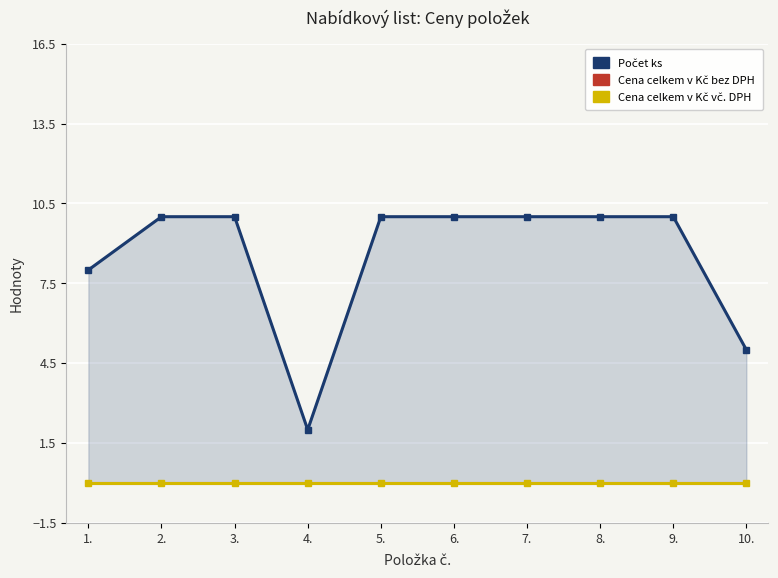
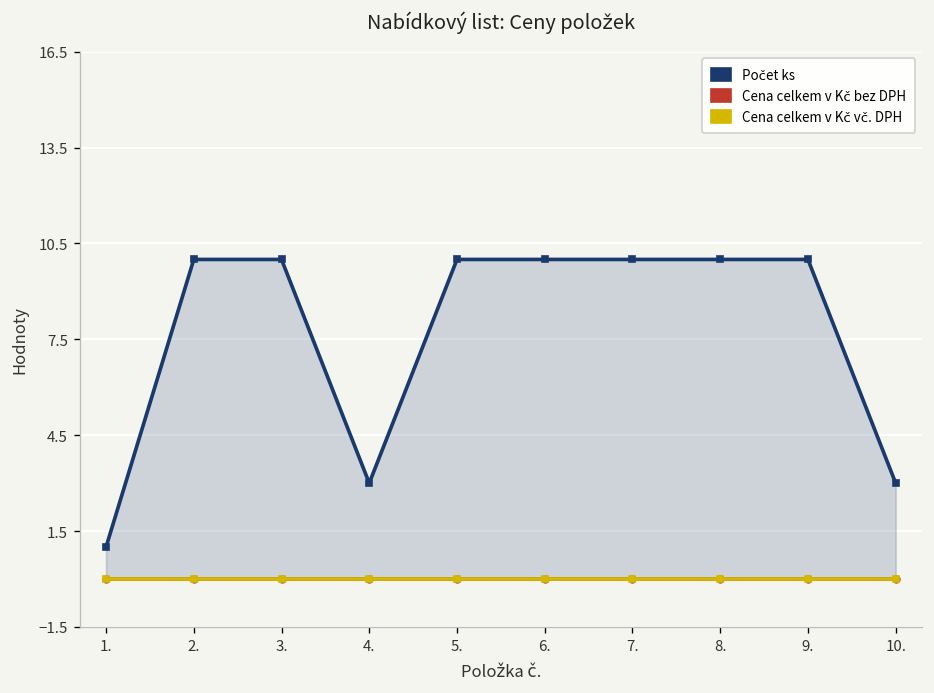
  {
    "Počet ks": {
-     "1.": 8,
+     "1.": 1,
      "2.": 10,
      "3.": 10,
-     "4.": 2,
+     "4.": 3,
      "5.": 10,
      "6.": 10,
      "7.": 10,
      "8.": 10,
      "9.": 10,
-     "10.": 5
+     "10.": 3
    },
    "Cena celkem v Kč vč. DPH": {
      "1.": 0,
      "2.": 0,
      "3.": 0,
      "4.": 0,
      "5.": 0,
      "6.": 0,
      "7.": 0,
      "8.": 0,
      "9.": 0,
      "10.": 0
    }
  }
